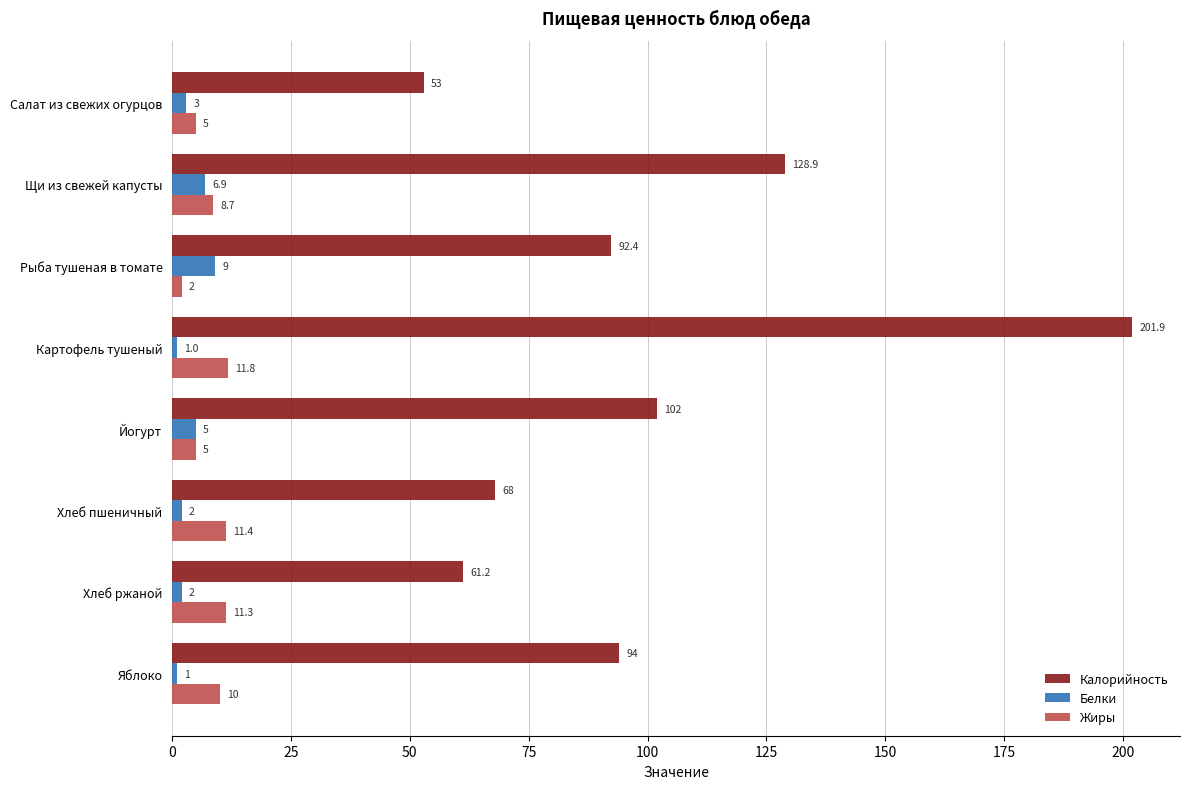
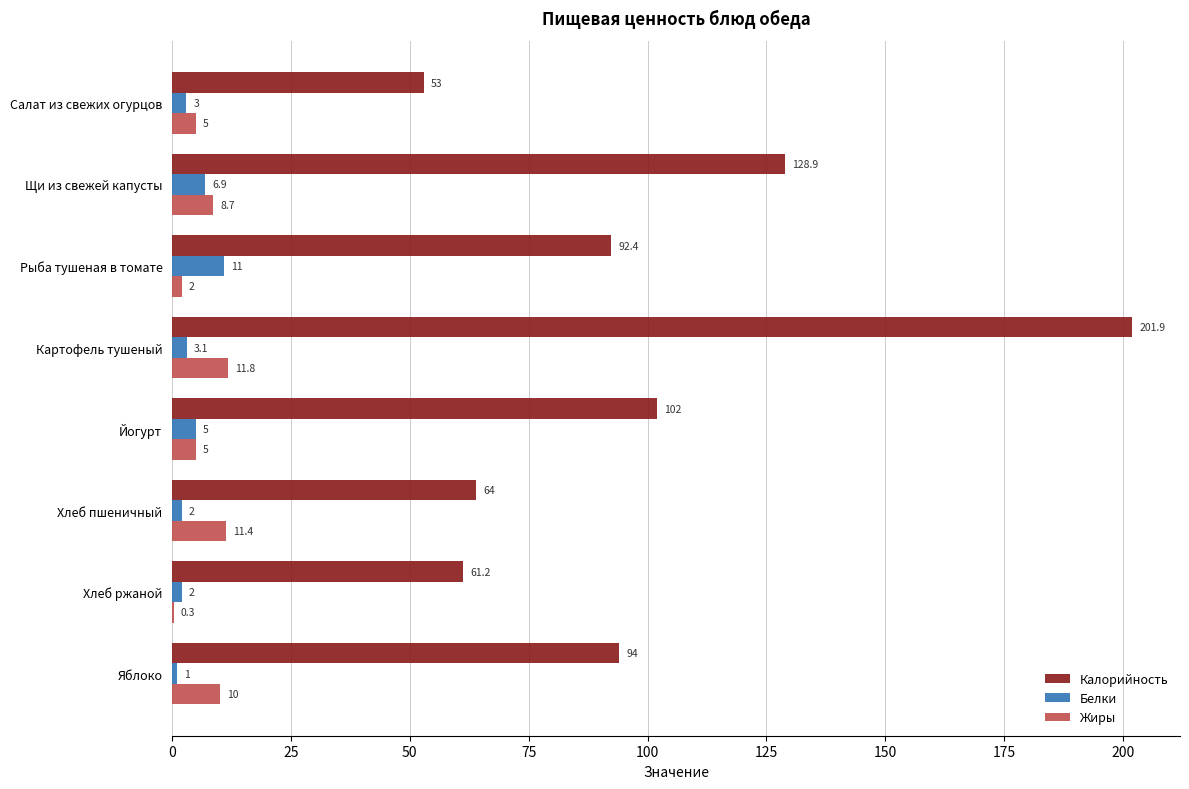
  {
    "Калорийность": {
      "Салат из свежих огурцов": 53,
      "Щи из свежей капусты": 128.9,
      "Рыба тушеная в томате": 92.4,
      "Картофель тушеный": 201.9,
      "Йогурт": 102,
-     "Хлеб пшеничный": 68,
+     "Хлеб пшеничный": 64,
      "Хлеб ржаной": 61.2,
      "Яблоко": 94
    },
    "Белки": {
      "Салат из свежих огурцов": 3,
      "Щи из свежей капусты": 6.9,
-     "Рыба тушеная в томате": 9,
-     "Картофель тушеный": 1.0,
+     "Рыба тушеная в томате": 11,
+     "Картофель тушеный": 3.1,
      "Йогурт": 5,
      "Хлеб пшеничный": 2,
      "Хлеб ржаной": 2,
      "Яблоко": 1
    },
    "Жиры": {
      "Салат из свежих огурцов": 5,
      "Щи из свежей капусты": 8.7,
      "Рыба тушеная в томате": 2,
      "Картофель тушеный": 11.8,
      "Йогурт": 5,
      "Хлеб пшеничный": 11.4,
-     "Хлеб ржаной": 11.3,
+     "Хлеб ржаной": 0.3,
      "Яблоко": 10
    }
  }
